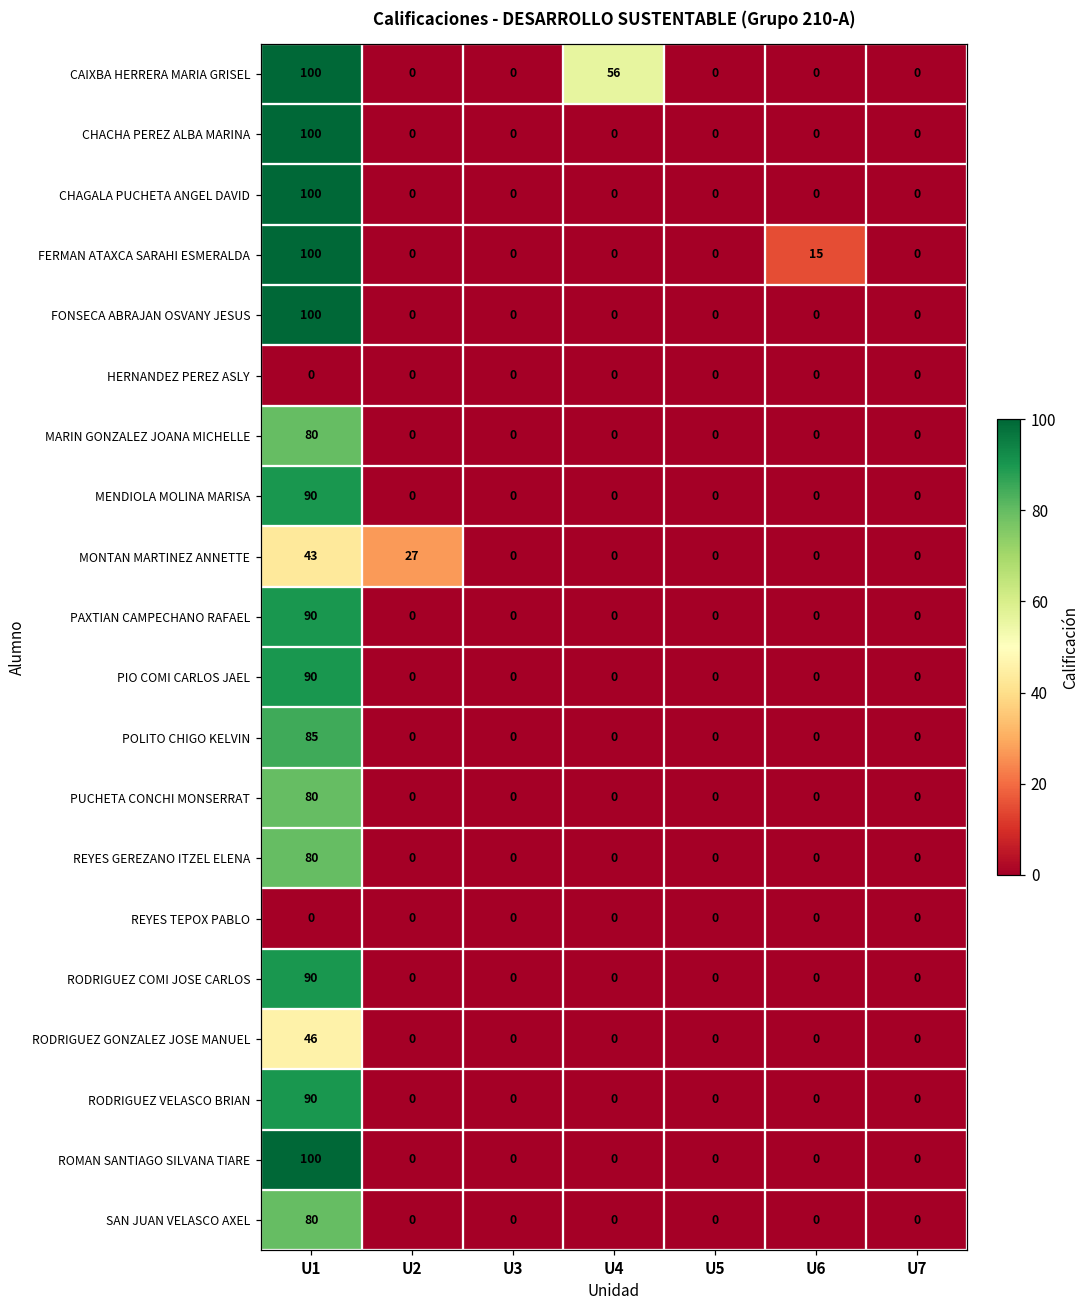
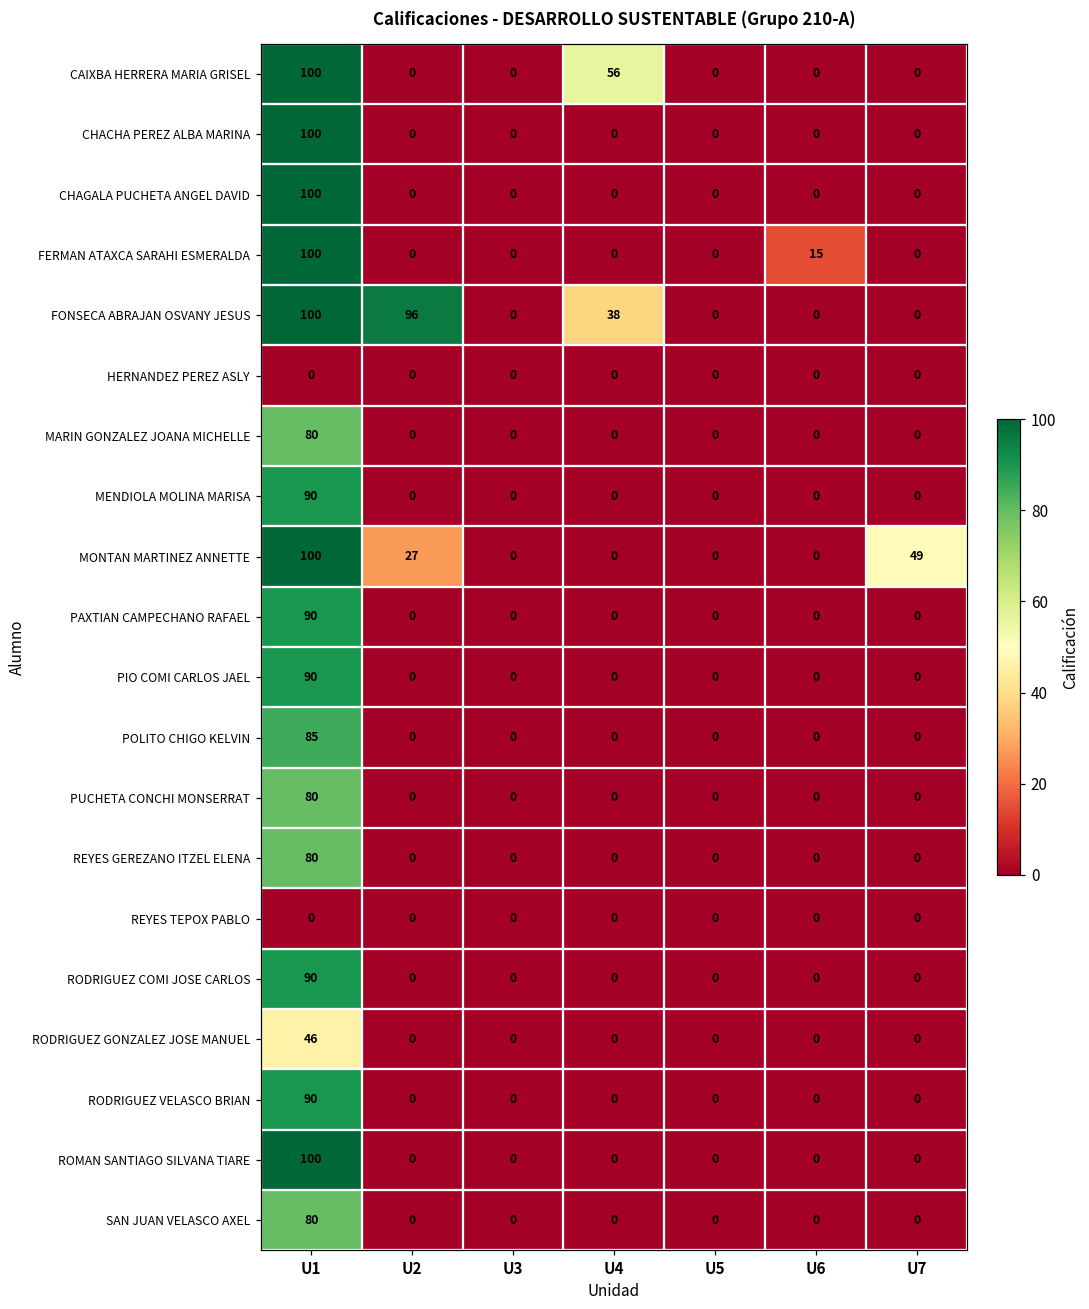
  {
    "CAIXBA HERRERA MARIA GRISEL": {
      "U1": 100,
      "U2": 0,
      "U3": 0,
      "U4": 56,
      "U5": 0,
      "U6": 0,
      "U7": 0
    },
    "CHACHA PEREZ ALBA MARINA": {
      "U1": 100,
      "U2": 0,
      "U3": 0,
      "U4": 0,
      "U5": 0,
      "U6": 0,
      "U7": 0
    },
    "CHAGALA PUCHETA ANGEL DAVID": {
      "U1": 100,
      "U2": 0,
      "U3": 0,
      "U4": 0,
      "U5": 0,
      "U6": 0,
      "U7": 0
    },
    "FERMAN ATAXCA SARAHI ESMERALDA": {
      "U1": 100,
      "U2": 0,
      "U3": 0,
      "U4": 0,
      "U5": 0,
      "U6": 15,
      "U7": 0
    },
    "FONSECA ABRAJAN OSVANY JESUS": {
      "U1": 100,
-     "U2": 0,
+     "U2": 96,
      "U3": 0,
-     "U4": 0,
+     "U4": 38,
      "U5": 0,
      "U6": 0,
      "U7": 0
    },
    "HERNANDEZ PEREZ ASLY": {
      "U1": 0,
      "U2": 0,
      "U3": 0,
      "U4": 0,
      "U5": 0,
      "U6": 0,
      "U7": 0
    },
    "MARIN GONZALEZ JOANA MICHELLE": {
      "U1": 80,
      "U2": 0,
      "U3": 0,
      "U4": 0,
      "U5": 0,
      "U6": 0,
      "U7": 0
    },
    "MENDIOLA MOLINA MARISA": {
      "U1": 90,
      "U2": 0,
      "U3": 0,
      "U4": 0,
      "U5": 0,
      "U6": 0,
      "U7": 0
    },
    "MONTAN MARTINEZ ANNETTE": {
-     "U1": 43,
+     "U1": 100,
      "U2": 27,
      "U3": 0,
      "U4": 0,
      "U5": 0,
      "U6": 0,
-     "U7": 0
+     "U7": 49
    },
    "PAXTIAN CAMPECHANO RAFAEL": {
      "U1": 90,
      "U2": 0,
      "U3": 0,
      "U4": 0,
      "U5": 0,
      "U6": 0,
      "U7": 0
    },
    "PIO COMI CARLOS JAEL": {
      "U1": 90,
      "U2": 0,
      "U3": 0,
      "U4": 0,
      "U5": 0,
      "U6": 0,
      "U7": 0
    },
    "POLITO CHIGO KELVIN": {
      "U1": 85,
      "U2": 0,
      "U3": 0,
      "U4": 0,
      "U5": 0,
      "U6": 0,
      "U7": 0
    },
    "PUCHETA CONCHI MONSERRAT": {
      "U1": 80,
      "U2": 0,
      "U3": 0,
      "U4": 0,
      "U5": 0,
      "U6": 0,
      "U7": 0
    },
    "REYES GEREZANO ITZEL ELENA": {
      "U1": 80,
      "U2": 0,
      "U3": 0,
      "U4": 0,
      "U5": 0,
      "U6": 0,
      "U7": 0
    },
    "REYES TEPOX PABLO": {
      "U1": 0,
      "U2": 0,
      "U3": 0,
      "U4": 0,
      "U5": 0,
      "U6": 0,
      "U7": 0
    },
    "RODRIGUEZ COMI JOSE CARLOS": {
      "U1": 90,
      "U2": 0,
      "U3": 0,
      "U4": 0,
      "U5": 0,
      "U6": 0,
      "U7": 0
    },
    "RODRIGUEZ GONZALEZ JOSE MANUEL": {
      "U1": 46,
      "U2": 0,
      "U3": 0,
      "U4": 0,
      "U5": 0,
      "U6": 0,
      "U7": 0
    },
    "RODRIGUEZ VELASCO BRIAN": {
      "U1": 90,
      "U2": 0,
      "U3": 0,
      "U4": 0,
      "U5": 0,
      "U6": 0,
      "U7": 0
    },
    "ROMAN SANTIAGO SILVANA TIARE": {
      "U1": 100,
      "U2": 0,
      "U3": 0,
      "U4": 0,
      "U5": 0,
      "U6": 0,
      "U7": 0
    },
    "SAN JUAN VELASCO AXEL": {
      "U1": 80,
      "U2": 0,
      "U3": 0,
      "U4": 0,
      "U5": 0,
      "U6": 0,
      "U7": 0
    }
  }
